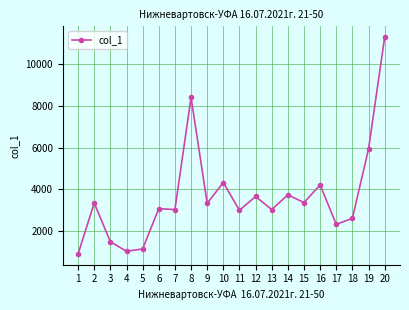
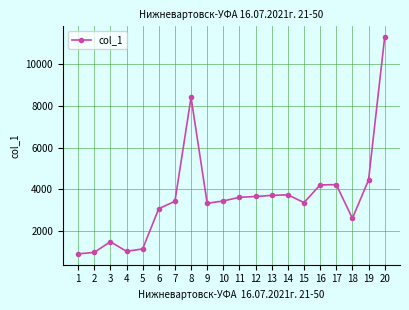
  {
    "1": 900,
-   "2": 3300,
+   "2": 1000,
    "3": 1500,
    "4": 1000,
    "5": 1100,
    "6": 3100,
-   "7": 3000,
+   "7": 3400,
    "8": 8400,
    "9": 3300,
-   "10": 4300,
-   "11": 3000,
+   "10": 3400,
+   "11": 3600,
    "12": 3700,
-   "13": 3000,
+   "13": 3700,
    "14": 3700,
    "15": 3400,
    "16": 4200,
-   "17": 2300,
+   "17": 4200,
    "18": 2600,
-   "19": 5900,
+   "19": 4400,
    "20": 11300
  }
